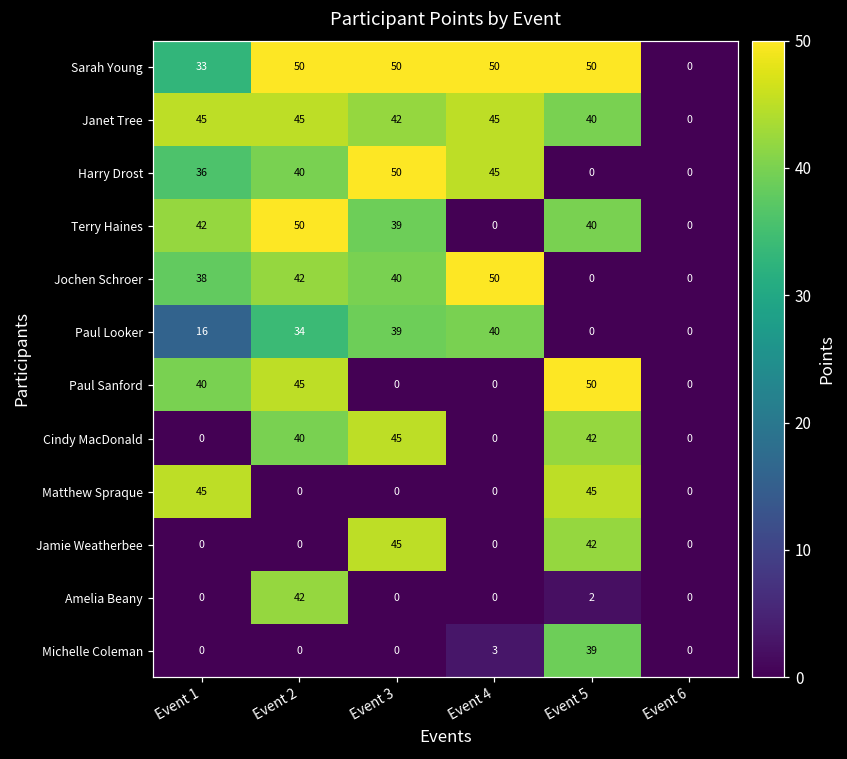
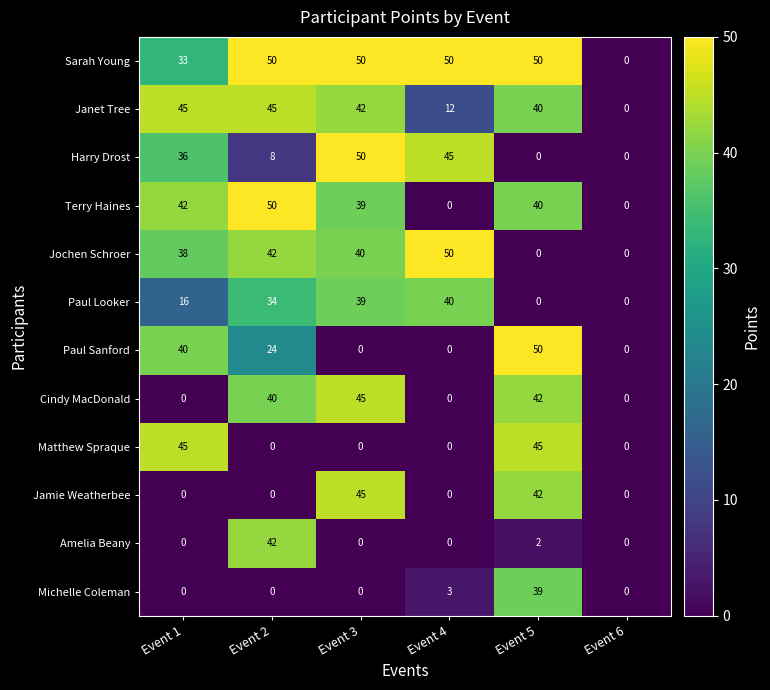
  {
    "Sarah Young": {
      "Event 1": 33,
      "Event 2": 50,
      "Event 3": 50,
      "Event 4": 50,
      "Event 5": 50,
      "Event 6": 0
    },
    "Janet Tree": {
      "Event 1": 45,
      "Event 2": 45,
      "Event 3": 42,
-     "Event 4": 45,
+     "Event 4": 12,
      "Event 5": 40,
      "Event 6": 0
    },
    "Harry Drost": {
      "Event 1": 36,
-     "Event 2": 40,
+     "Event 2": 8,
      "Event 3": 50,
      "Event 4": 45,
      "Event 5": 0,
      "Event 6": 0
    },
    "Terry Haines": {
      "Event 1": 42,
      "Event 2": 50,
      "Event 3": 39,
      "Event 4": 0,
      "Event 5": 40,
      "Event 6": 0
    },
    "Jochen Schroer": {
      "Event 1": 38,
      "Event 2": 42,
      "Event 3": 40,
      "Event 4": 50,
      "Event 5": 0,
      "Event 6": 0
    },
    "Paul Looker": {
      "Event 1": 16,
      "Event 2": 34,
      "Event 3": 39,
      "Event 4": 40,
      "Event 5": 0,
      "Event 6": 0
    },
    "Paul Sanford": {
      "Event 1": 40,
-     "Event 2": 45,
+     "Event 2": 24,
      "Event 3": 0,
      "Event 4": 0,
      "Event 5": 50,
      "Event 6": 0
    },
    "Cindy MacDonald": {
      "Event 1": 0,
      "Event 2": 40,
      "Event 3": 45,
      "Event 4": 0,
      "Event 5": 42,
      "Event 6": 0
    },
    "Matthew Spraque": {
      "Event 1": 45,
      "Event 2": 0,
      "Event 3": 0,
      "Event 4": 0,
      "Event 5": 45,
      "Event 6": 0
    },
    "Jamie Weatherbee": {
      "Event 1": 0,
      "Event 2": 0,
      "Event 3": 45,
      "Event 4": 0,
      "Event 5": 42,
      "Event 6": 0
    },
    "Amelia Beany": {
      "Event 1": 0,
      "Event 2": 42,
      "Event 3": 0,
      "Event 4": 0,
      "Event 5": 2,
      "Event 6": 0
    },
    "Michelle Coleman": {
      "Event 1": 0,
      "Event 2": 0,
      "Event 3": 0,
      "Event 4": 3,
      "Event 5": 39,
      "Event 6": 0
    }
  }
